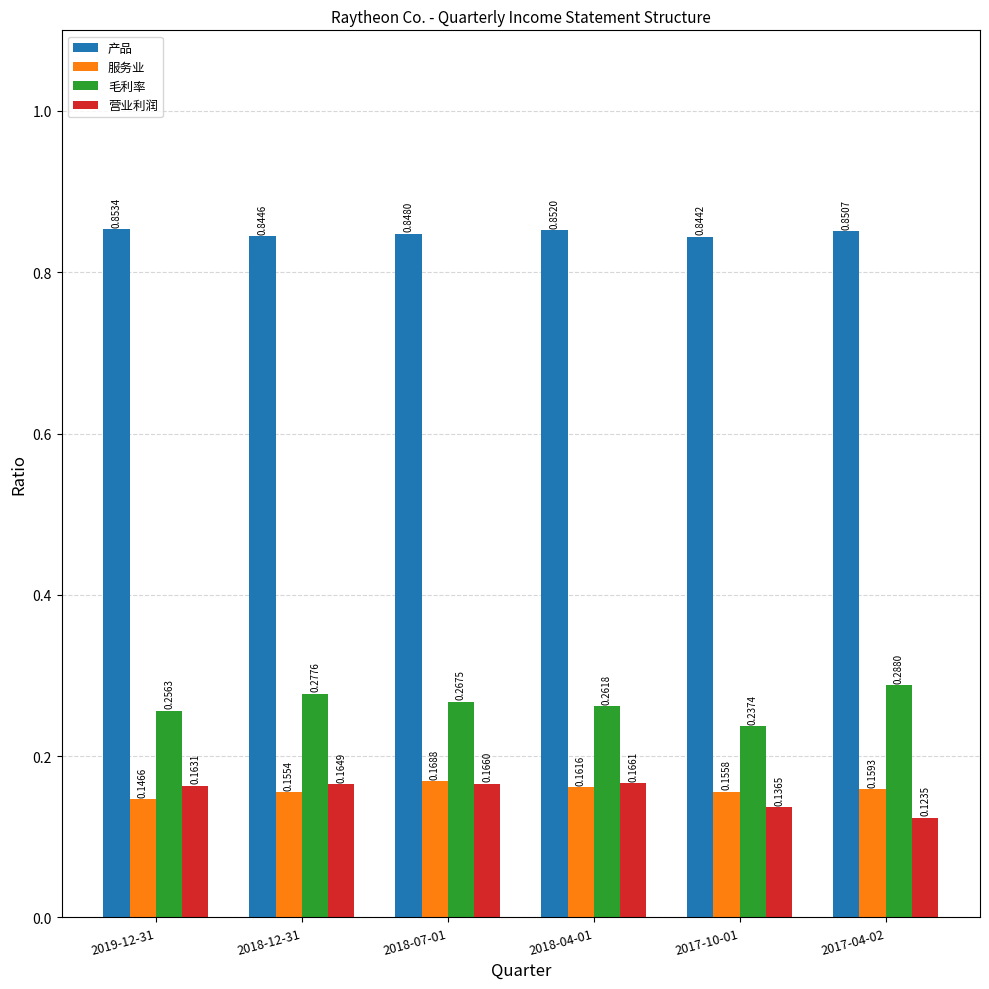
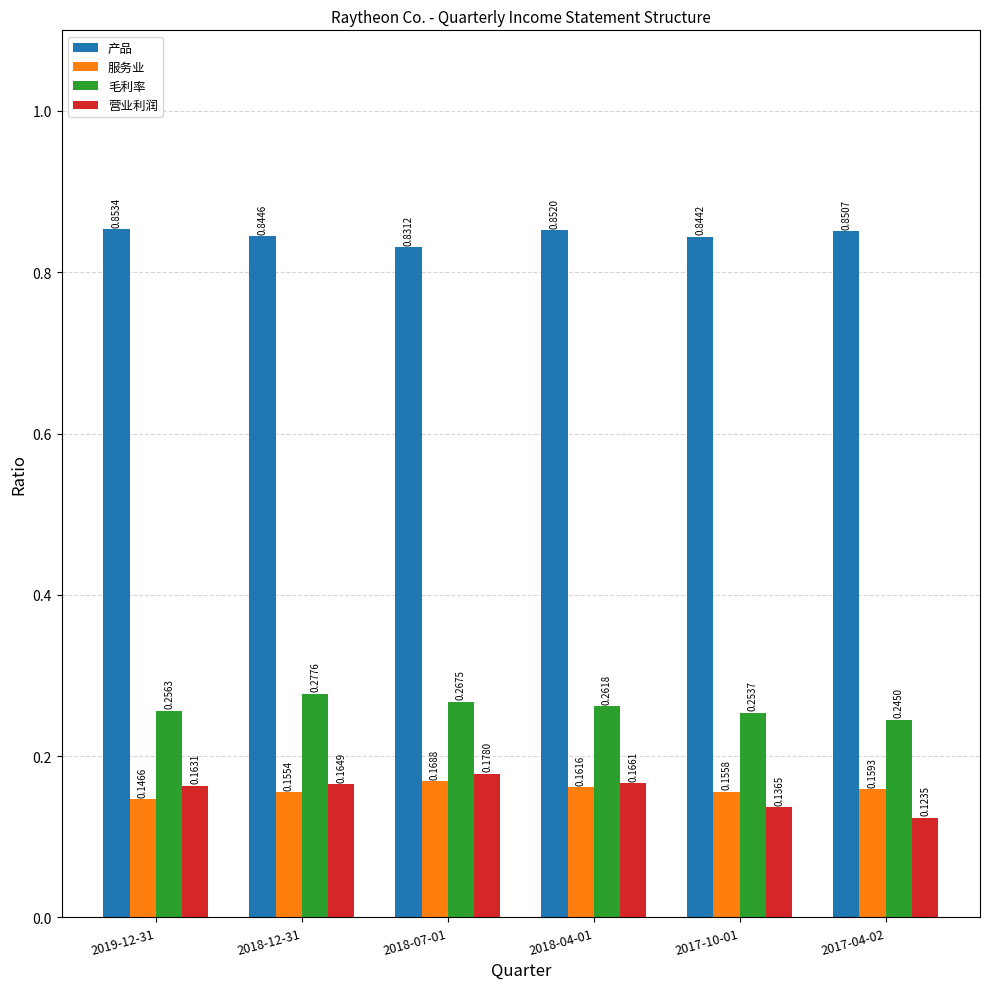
  {
    "产品": {
      "2019-12-31": 0.8534,
      "2018-12-31": 0.8446,
-     "2018-07-01": 0.8480,
+     "2018-07-01": 0.8312,
      "2018-04-01": 0.8520,
      "2017-10-01": 0.8442,
      "2017-04-02": 0.8507
    },
    "服务业": {
      "2019-12-31": 0.1466,
      "2018-12-31": 0.1554,
      "2018-07-01": 0.1688,
      "2018-04-01": 0.1616,
      "2017-10-01": 0.1558,
      "2017-04-02": 0.1593
    },
    "毛利率": {
      "2019-12-31": 0.2563,
      "2018-12-31": 0.2776,
      "2018-07-01": 0.2675,
      "2018-04-01": 0.2618,
-     "2017-10-01": 0.2374,
-     "2017-04-02": 0.2880
+     "2017-10-01": 0.2537,
+     "2017-04-02": 0.2450
    },
    "营业利润": {
      "2019-12-31": 0.1631,
      "2018-12-31": 0.1649,
-     "2018-07-01": 0.1660,
+     "2018-07-01": 0.1780,
      "2018-04-01": 0.1661,
      "2017-10-01": 0.1365,
      "2017-04-02": 0.1235
    }
  }
